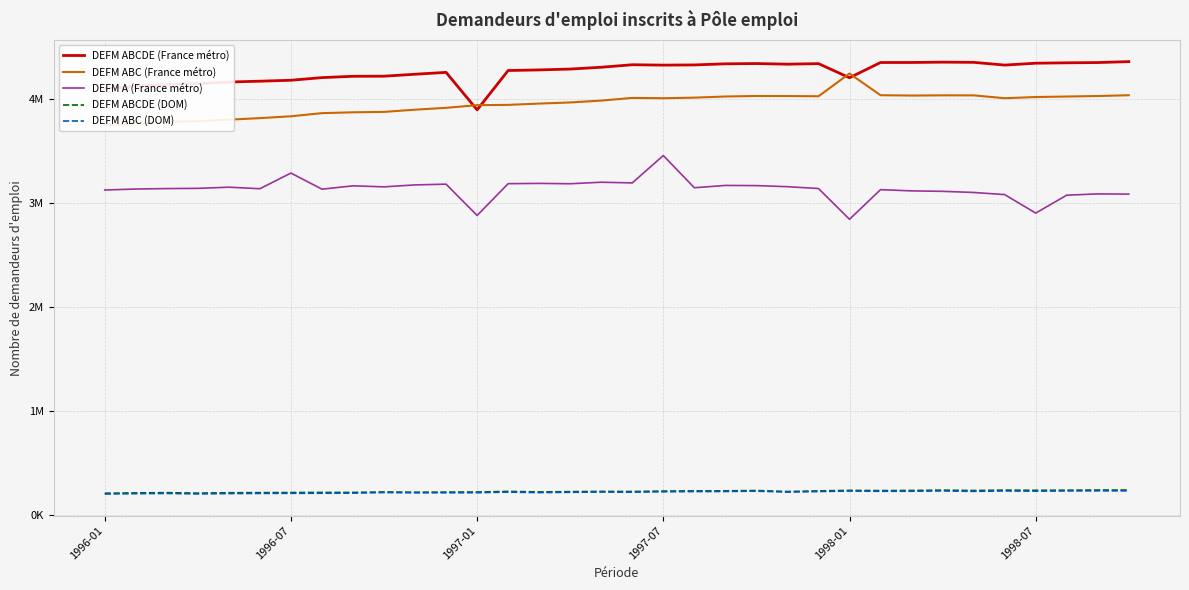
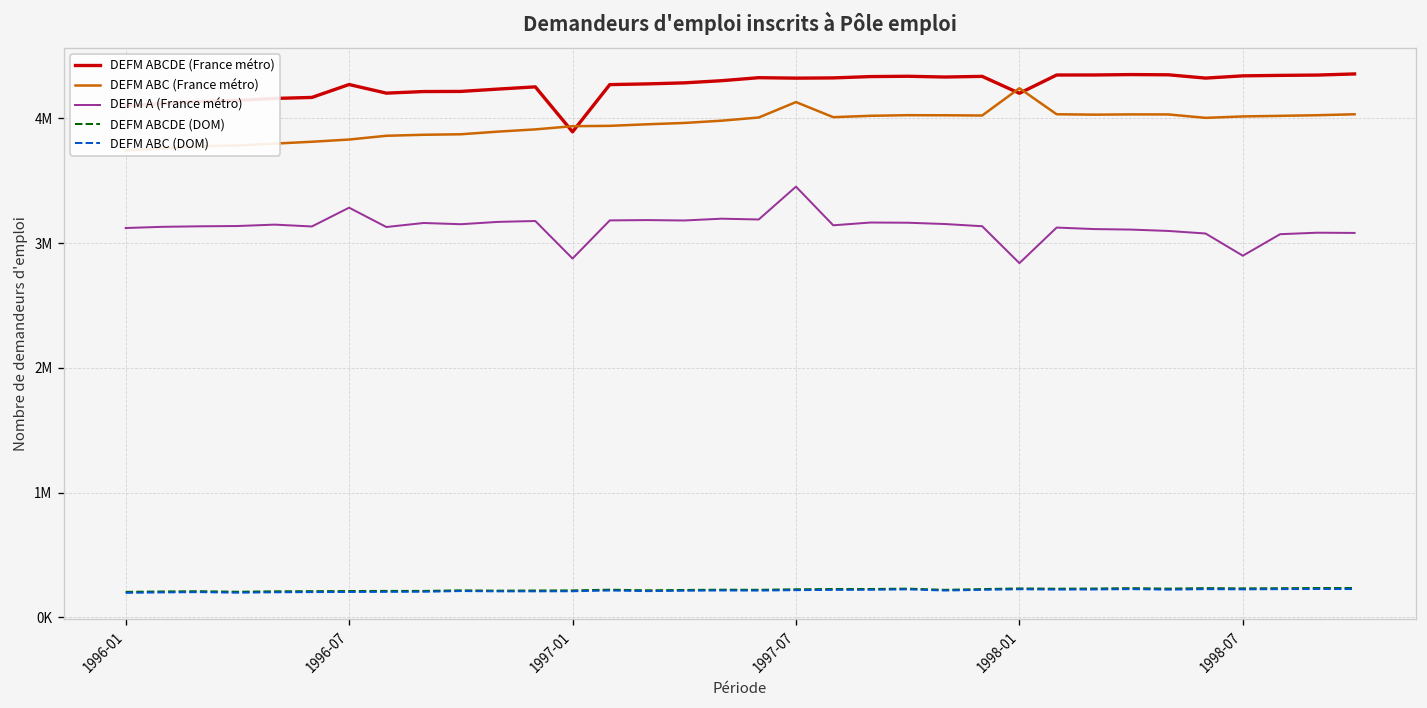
  {
    "DEFM ABCDE (France métro)": {
-     "1996-07": 4180000,
+     "1996-07": 4270000,
      "1997-01": 3890000,
      "1997-07": 4320000,
      "1998-01": 4200000,
      "1998-07": 4340000
    },
    "DEFM ABC (France métro)": {
      "1996-07": 3830000,
      "1997-01": 3940000,
-     "1997-07": 4000000,
+     "1997-07": 4130000,
      "1998-01": 4240000,
      "1998-07": 4020000
    },
    "DEFM A (France métro)": {
      "1996-01": 3120000,
      "1996-07": 3280000,
      "1997-01": 2880000,
      "1997-07": 3450000,
      "1998-01": 2840000,
      "1998-07": 2900000
    }
  }
